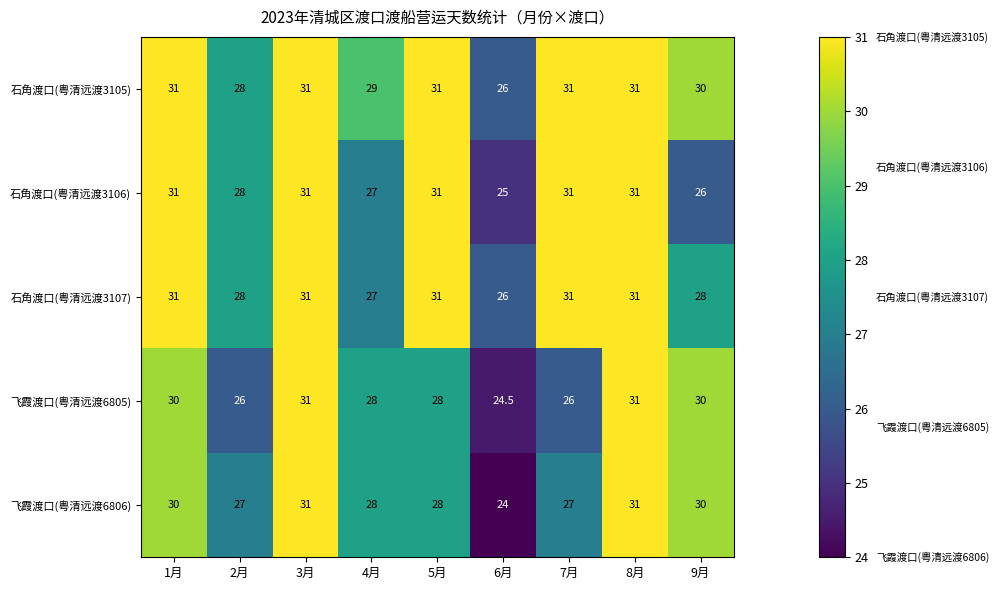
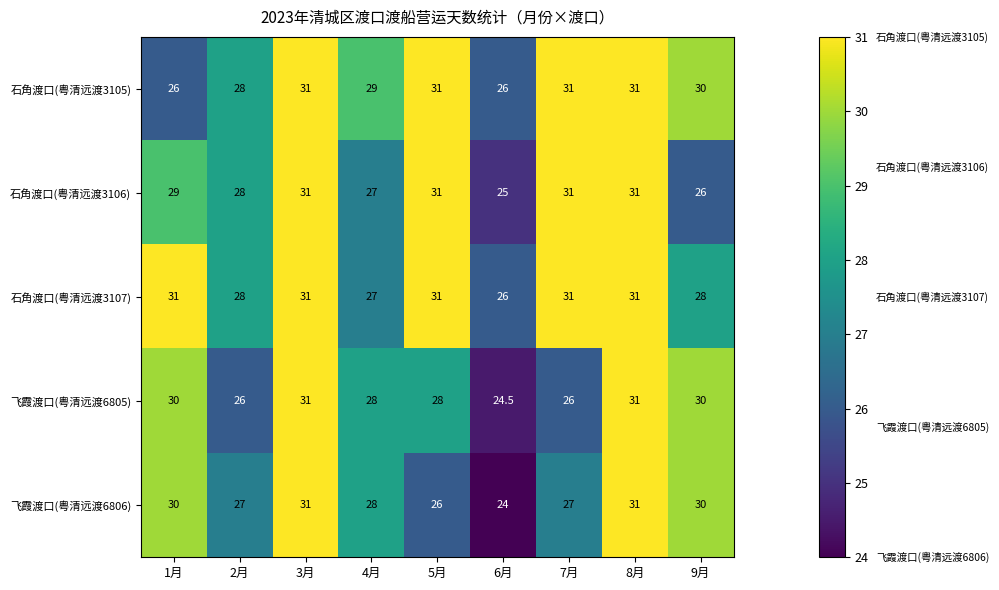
  {
    "石角渡口(粤清远渡3105)": {
-     "1月": 31,
+     "1月": 26,
      "2月": 28,
      "3月": 31,
      "4月": 29,
      "5月": 31,
      "6月": 26,
      "7月": 31,
      "8月": 31,
      "9月": 30
    },
    "石角渡口(粤清远渡3106)": {
-     "1月": 31,
+     "1月": 29,
      "2月": 28,
      "3月": 31,
      "4月": 27,
      "5月": 31,
      "6月": 25,
      "7月": 31,
      "8月": 31,
      "9月": 26
    },
    "石角渡口(粤清远渡3107)": {
      "1月": 31,
      "2月": 28,
      "3月": 31,
      "4月": 27,
      "5月": 31,
      "6月": 26,
      "7月": 31,
      "8月": 31,
      "9月": 28
    },
    "飞霞渡口(粤清远渡6805)": {
      "1月": 30,
      "2月": 26,
      "3月": 31,
      "4月": 28,
      "5月": 28,
      "6月": 24.5,
      "7月": 26,
      "8月": 31,
      "9月": 30
    },
    "飞霞渡口(粤清远渡6806)": {
      "1月": 30,
      "2月": 27,
      "3月": 31,
      "4月": 28,
-     "5月": 28,
+     "5月": 26,
      "6月": 24,
      "7月": 27,
      "8月": 31,
      "9月": 30
    }
  }
